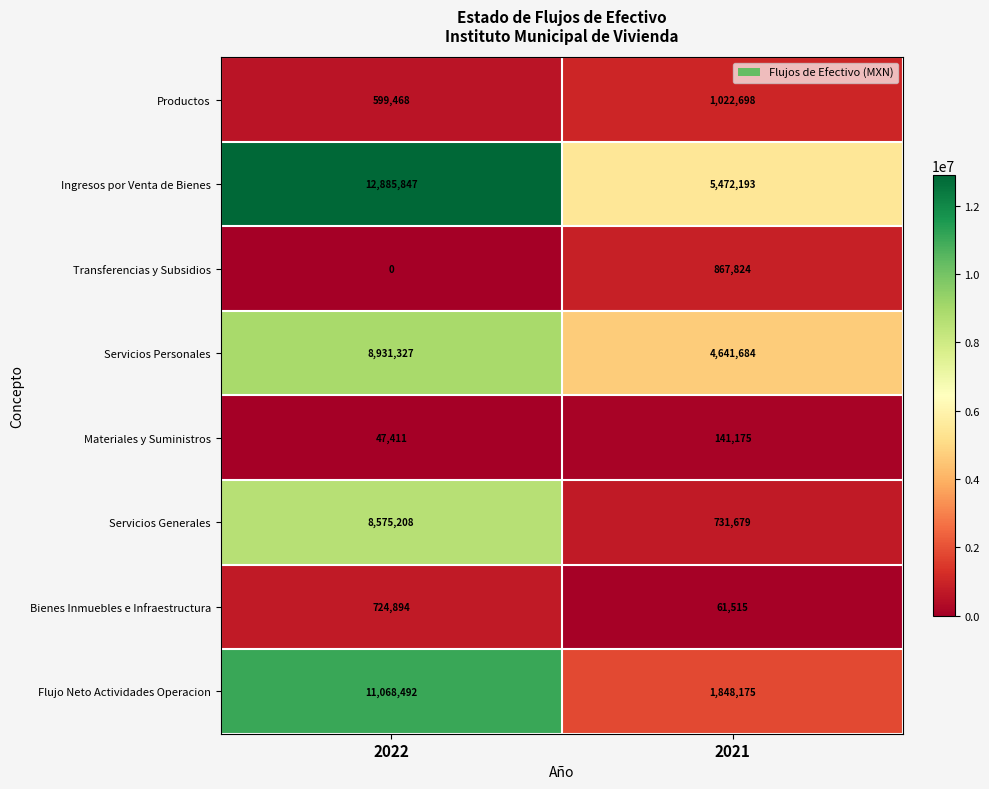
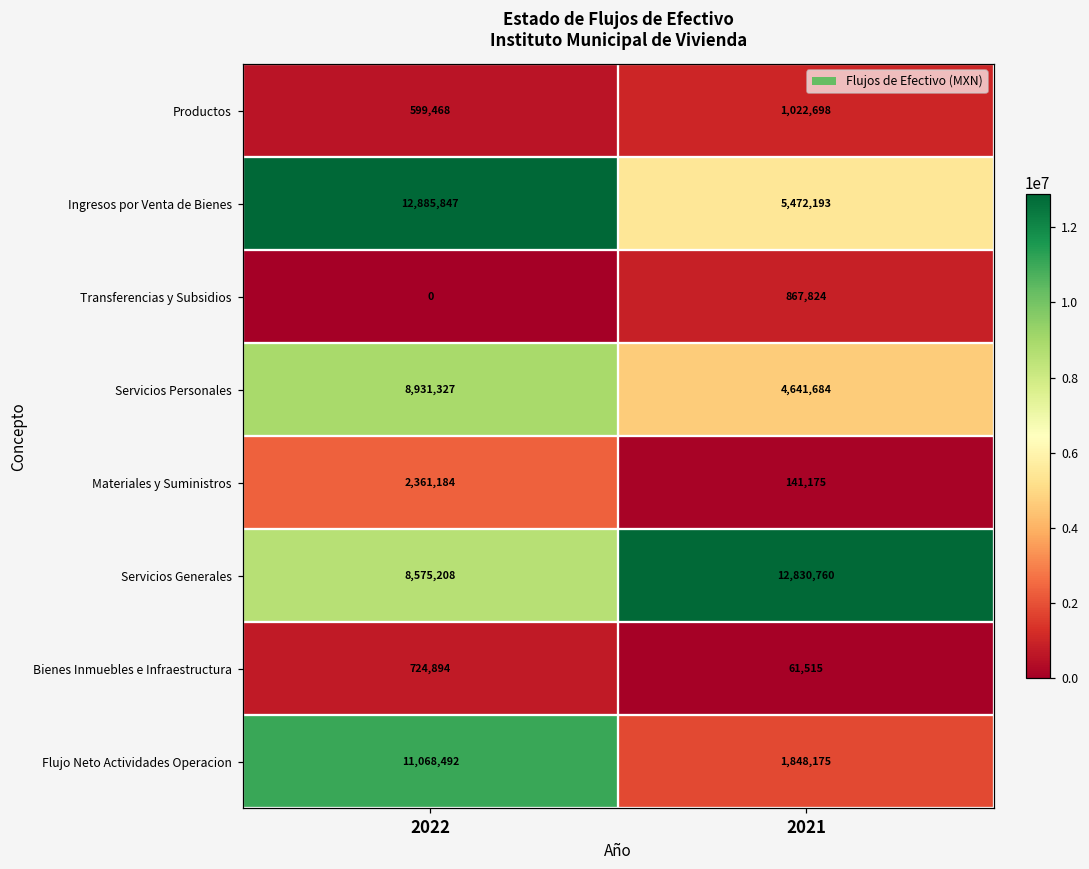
  {
    "Productos": {
      "2022": "599,468",
      "2021": "1,022,698"
    },
    "Ingresos por Venta de Bienes": {
      "2022": "12,885,847",
      "2021": "5,472,193"
    },
    "Transferencias y Subsidios": {
      "2022": "0",
      "2021": "867,824"
    },
    "Servicios Personales": {
      "2022": "8,931,327",
      "2021": "4,641,684"
    },
    "Materiales y Suministros": {
-     "2022": "47,411",
+     "2022": "2,361,184",
      "2021": "141,175"
    },
    "Servicios Generales": {
      "2022": "8,575,208",
-     "2021": "731,679"
+     "2021": "12,830,760"
    },
    "Bienes Inmuebles e Infraestructura": {
      "2022": "724,894",
      "2021": "61,515"
    },
    "Flujo Neto Actividades Operacion": {
      "2022": "11,068,492",
      "2021": "1,848,175"
    }
  }
